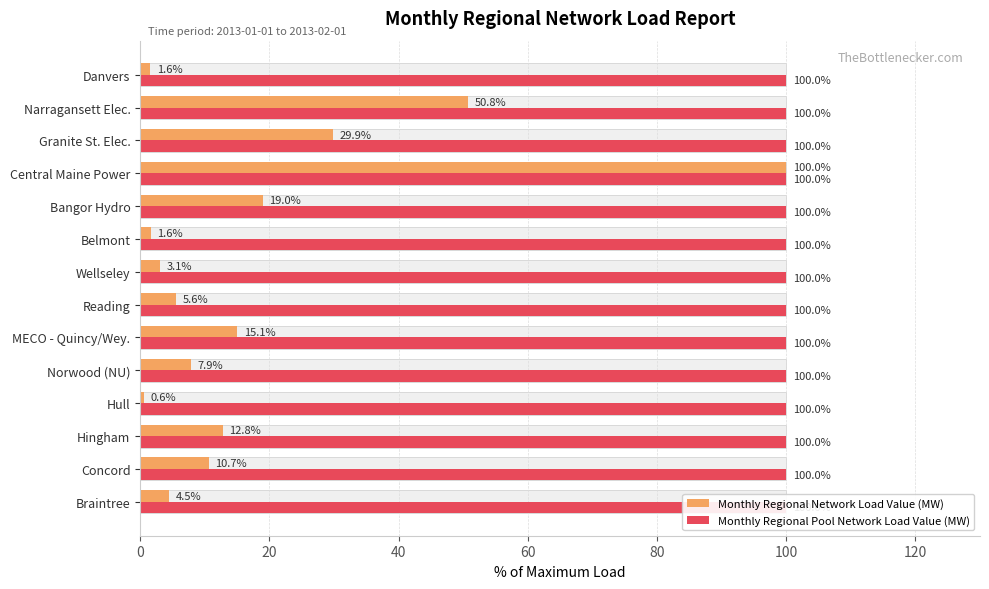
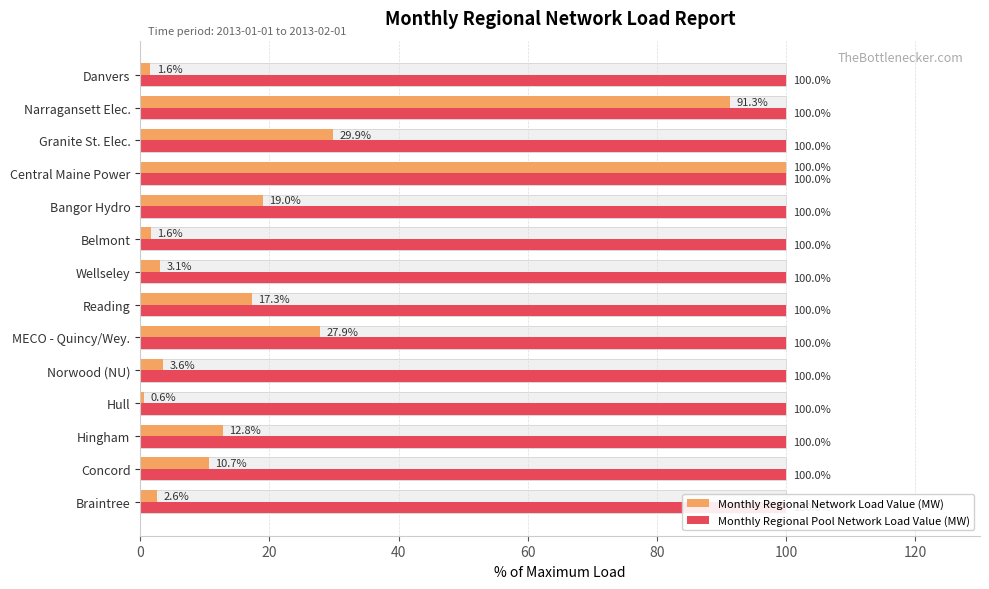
  {
    "Monthly Regional Pool Network Load Value (MW)": {
      "Danvers": "100.0%",
      "Narragansett Elec.": "100.0%",
      "Granite St. Elec.": "100.0%",
      "Central Maine Power": "100.0%",
      "Bangor Hydro": "100.0%",
      "Belmont": "100.0%",
      "Wellseley": "100.0%",
      "Reading": "100.0%",
      "MECO - Quincy/Wey.": "100.0%",
      "Norwood (NU)": "100.0%",
      "Hull": "100.0%",
      "Hingham": "100.0%",
      "Concord": "100.0%"
    },
    "Monthly Regional Network Load Value (MW)": {
-     "Narragansett Elec.": "50.8%",
+     "Narragansett Elec.": "91.3%",
      "Central Maine Power": "100.0%",
-     "Reading": "5.6%",
-     "MECO - Quincy/Wey.": "15.1%",
-     "Norwood (NU)": "7.9%",
-     "Braintree": "4.5%"
+     "Reading": "17.3%",
+     "MECO - Quincy/Wey.": "27.9%",
+     "Norwood (NU)": "3.6%",
+     "Braintree": "2.6%"
    }
  }
